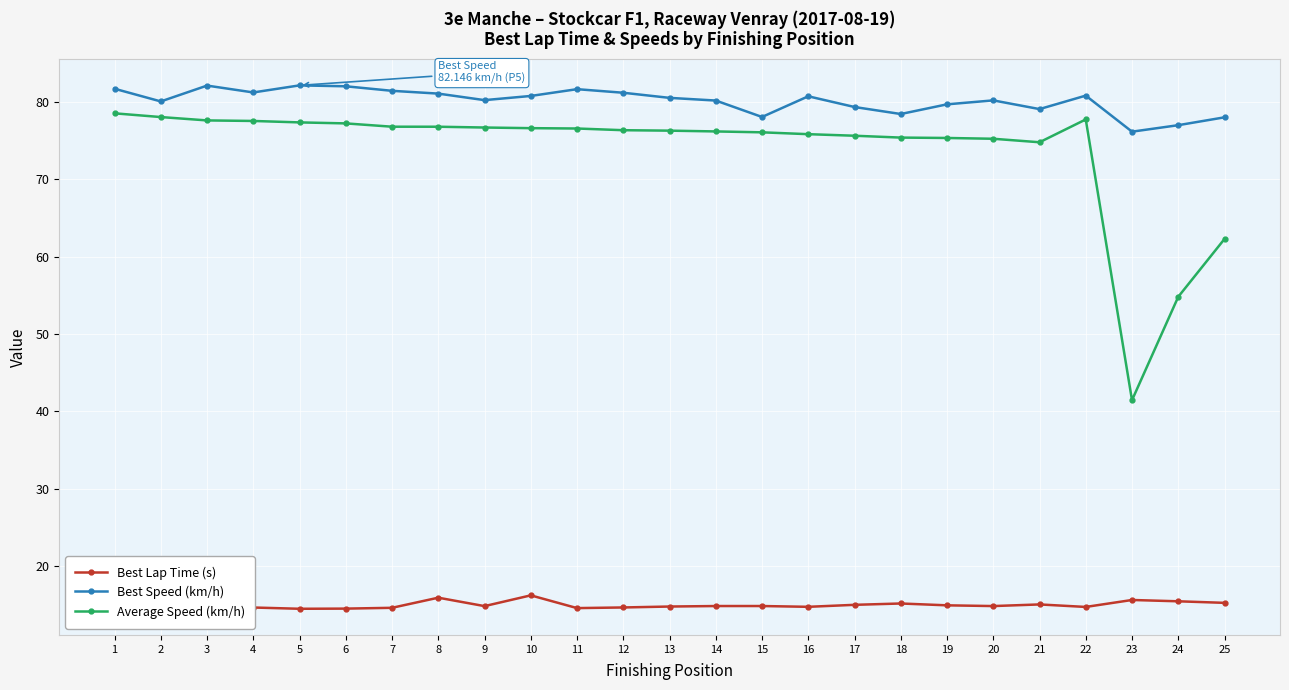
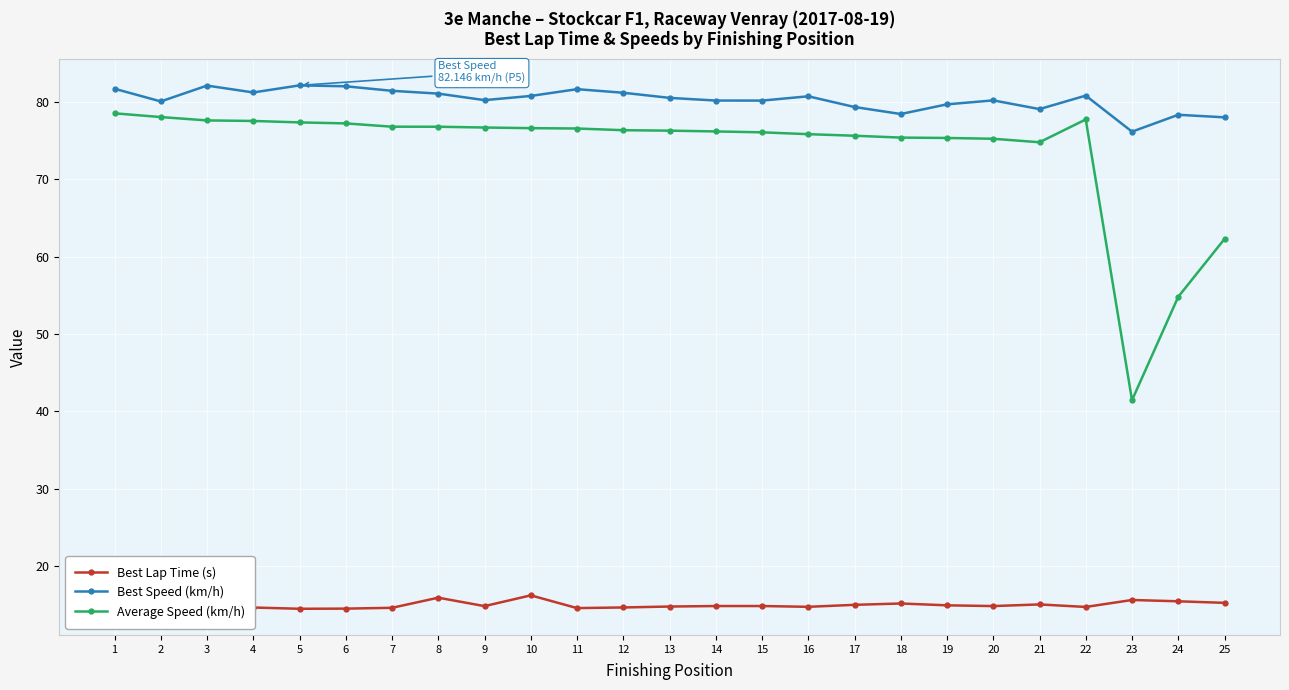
  {
    "Best Lap Time (s)": {
      "5": 14,
      "6": 14,
      "7": 15,
      "8": 16,
      "9": 15,
      "10": 16,
      "11": 15,
      "12": 15,
      "13": 15,
      "14": 15,
      "15": 15,
      "16": 15,
      "17": 15,
      "18": 15,
      "19": 15,
      "20": 15,
      "21": 15,
      "22": 15,
      "23": 16,
      "24": 15,
      "25": 15
    },
    "Best Speed (km/h)": {
      "1": 82,
      "2": 80,
      "3": 82,
      "4": 81,
      "5": 82,
      "7": 81,
      "8": 81,
      "9": 80,
      "10": 81,
      "11": 82,
      "12": 81,
      "13": 81,
      "14": 80,
-     "15": 78,
+     "15": 80,
      "16": 81,
      "17": 79,
      "18": 78,
      "19": 80,
      "20": 80,
      "21": 79,
      "22": 81,
      "23": 76,
-     "24": 77,
+     "24": 78,
      "25": 78
    },
    "Average Speed (km/h)": {
      "1": 79,
      "2": 78,
      "3": 78,
      "4": 78,
      "5": 77,
      "6": 77,
      "7": 77,
      "8": 77,
      "9": 77,
      "10": 77,
      "11": 77,
      "12": 76,
      "13": 76,
      "14": 76,
      "15": 76,
      "16": 76,
      "17": 76,
      "18": 75,
      "19": 75,
      "20": 75,
      "21": 75,
      "22": 78,
      "23": 41,
      "24": 55,
      "25": 62
    }
  }
